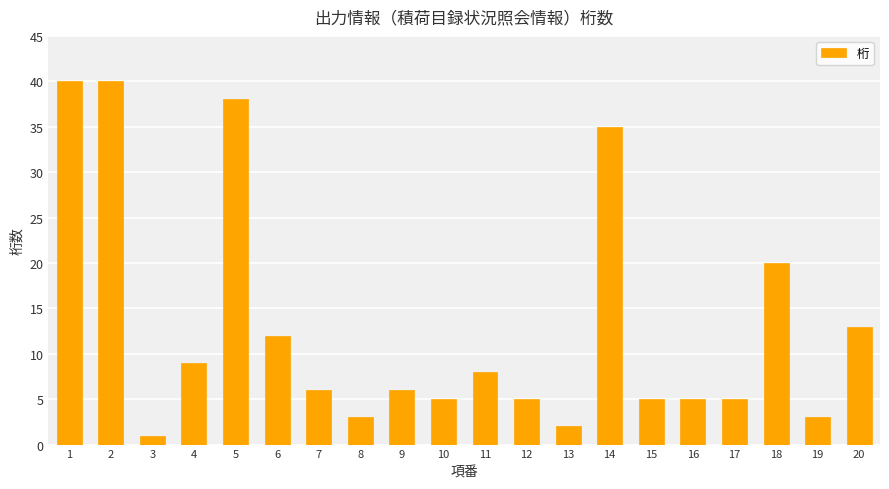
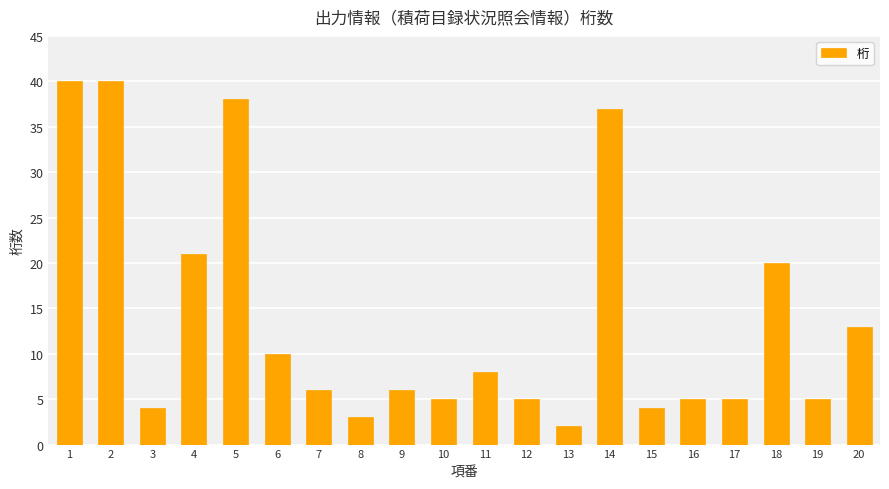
  {
    "1": 40,
    "2": 40,
-   "3": 1,
-   "4": 9,
+   "3": 4,
+   "4": 21,
    "5": 38,
-   "6": 12,
+   "6": 10,
    "7": 6,
    "8": 3,
    "9": 6,
    "10": 5,
    "11": 8,
    "12": 5,
    "13": 2,
-   "14": 35,
-   "15": 5,
+   "14": 37,
+   "15": 4,
    "16": 5,
    "17": 5,
    "18": 20,
-   "19": 3,
+   "19": 5,
    "20": 13
  }
